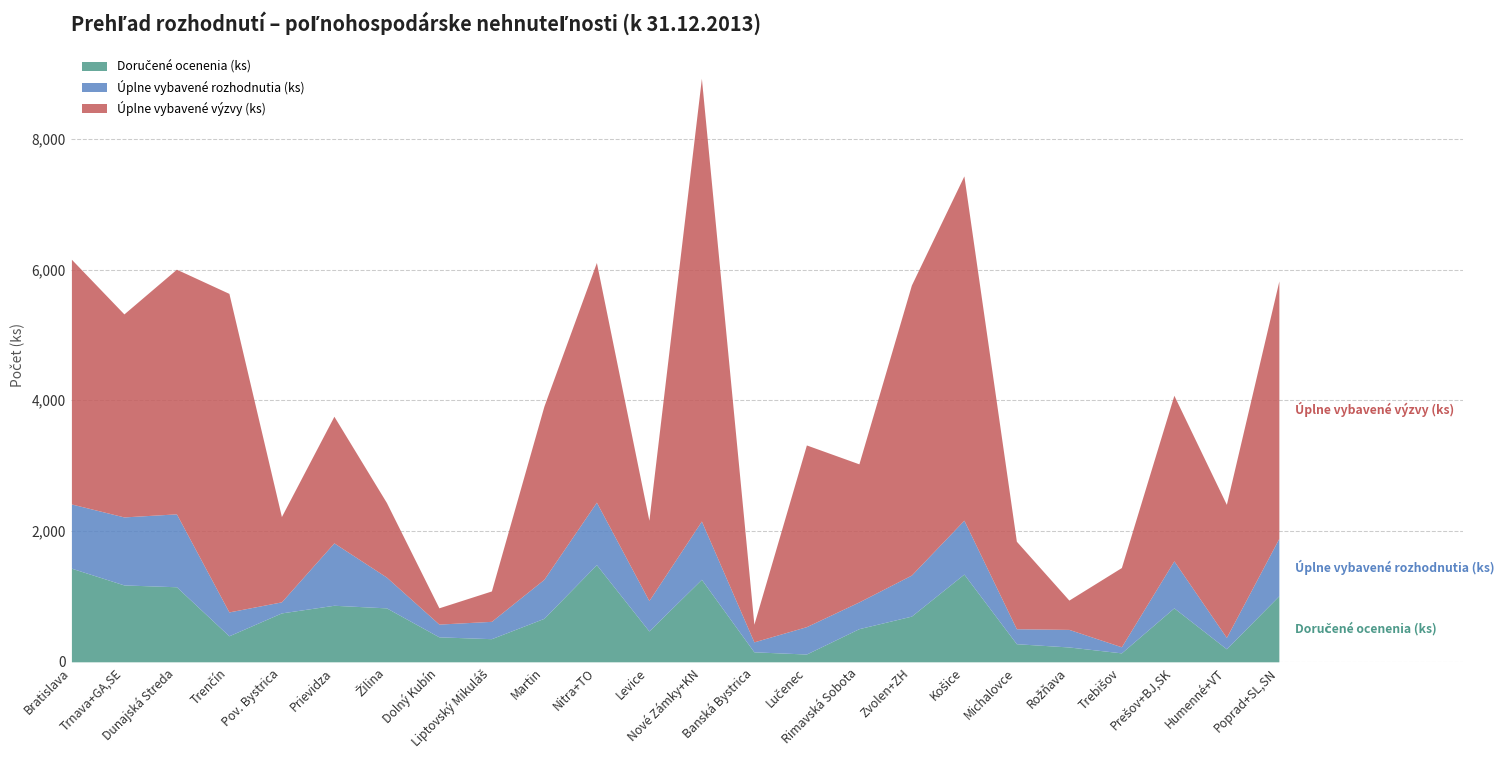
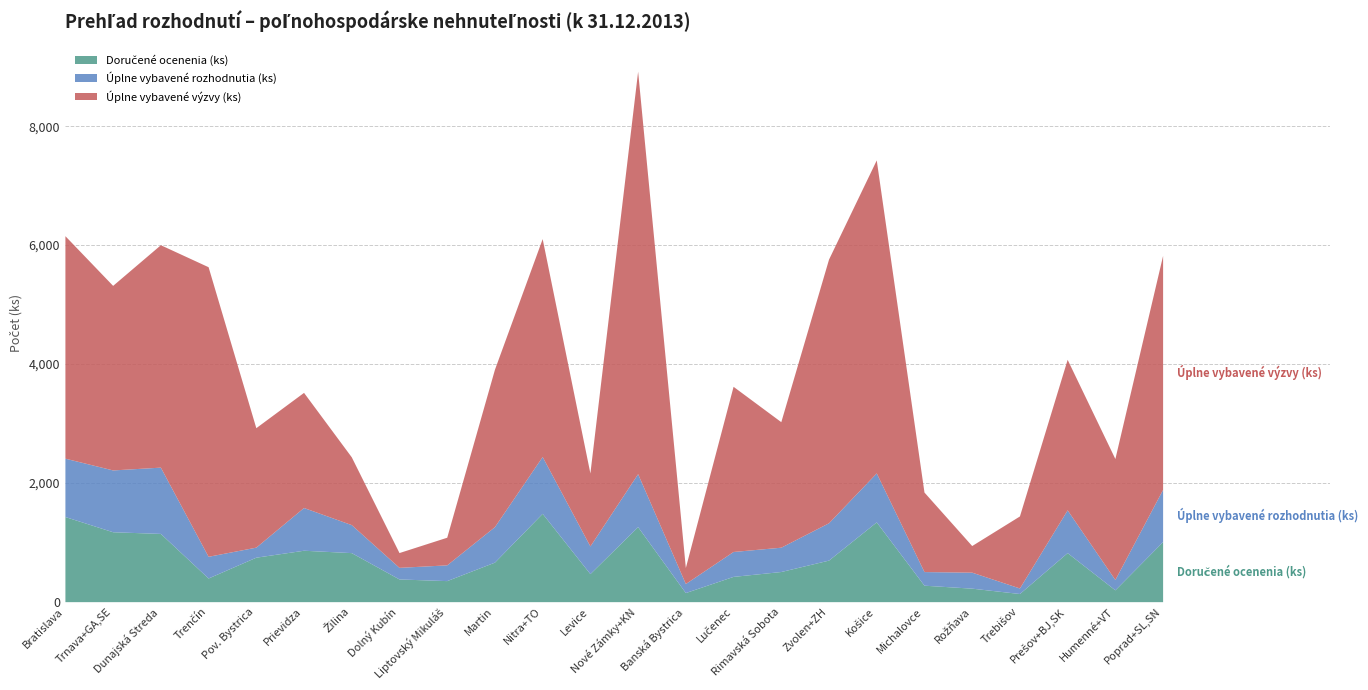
  {
    "Doručené ocenenia (ks)": {
      "Bratislava": "1,400",
      "Trnava+GA,SE": "1,200",
      "Dunajská Streda": "1,100",
      "Trenčín": "400",
      "Pov. Bystrica": "700",
      "Prievidza": "900",
      "Žilina": "800",
      "Dolný Kubín": "400",
      "Liptovský Mikuláš": "400",
      "Martin": "700",
      "Nitra+TO": "1,500",
      "Levice": "500",
      "Nové Zámky+KN": "1,300",
      "Banská Bystrica": "200",
-     "Lučenec": "100",
+     "Lučenec": "400",
      "Rimavská Sobota": "500",
      "Zvolen+ZH": "700",
      "Košice": "1,300",
      "Michalovce": "300",
      "Rožňava": "200",
      "Trebišov": "100",
      "Prešov+BJ,SK": "800",
      "Humenné+VT": "200",
      "Poprad+SL,SN": "1,000"
    },
    "Úplne vybavené rozhodnutia (ks)": {
      "Bratislava": "1,000",
      "Trnava+GA,SE": "1,000",
      "Dunajská Streda": "1,100",
      "Trenčín": "400",
      "Pov. Bystrica": "200",
-     "Prievidza": "1,000",
+     "Prievidza": "700",
      "Žilina": "500",
      "Dolný Kubín": "200",
      "Liptovský Mikuláš": "300",
      "Martin": "600",
      "Nitra+TO": "1,000",
      "Levice": "500",
      "Nové Zámky+KN": "900",
      "Banská Bystrica": "200",
      "Lučenec": "400",
      "Rimavská Sobota": "400",
      "Zvolen+ZH": "600",
      "Košice": "800",
      "Michalovce": "200",
      "Rožňava": "300",
      "Trebišov": "100",
      "Prešov+BJ,SK": "700",
      "Humenné+VT": "200",
      "Poprad+SL,SN": "900"
    },
    "Úplne vybavené výzvy (ks)": {
      "Bratislava": "3,700",
      "Trnava+GA,SE": "3,100",
      "Dunajská Streda": "3,700",
      "Trenčín": "4,900",
-     "Pov. Bystrica": "1,300",
+     "Pov. Bystrica": "2,000",
      "Prievidza": "1,900",
      "Žilina": "1,100",
      "Dolný Kubín": "200",
      "Liptovský Mikuláš": "500",
      "Martin": "2,600",
      "Nitra+TO": "3,700",
      "Levice": "1,200",
      "Nové Zámky+KN": "6,800",
      "Banská Bystrica": "300",
      "Lučenec": "2,800",
      "Rimavská Sobota": "2,100",
      "Zvolen+ZH": "4,400",
      "Košice": "5,300",
      "Michalovce": "1,300",
      "Rožňava": "400",
      "Trebišov": "1,200",
      "Prešov+BJ,SK": "2,500",
      "Humenné+VT": "2,000",
      "Poprad+SL,SN": "3,900"
    }
  }
